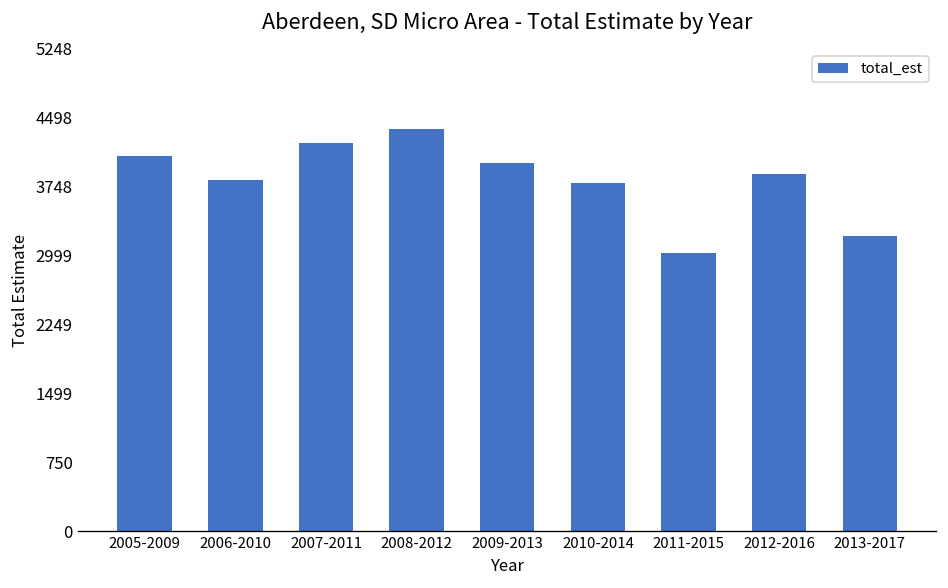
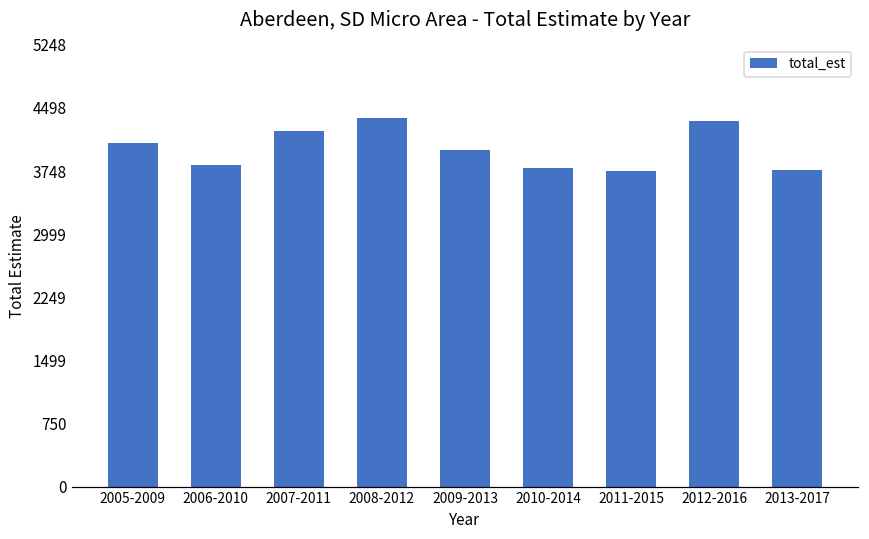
  {
    "2005-2009": 4100,
    "2006-2010": 3800,
    "2007-2011": 4200,
    "2008-2012": 4400,
    "2009-2013": 4000,
    "2010-2014": 3800,
-   "2011-2015": 3000,
-   "2012-2016": 3900,
-   "2013-2017": 3200
+   "2011-2015": 3700,
+   "2012-2016": 4300,
+   "2013-2017": 3800
  }
